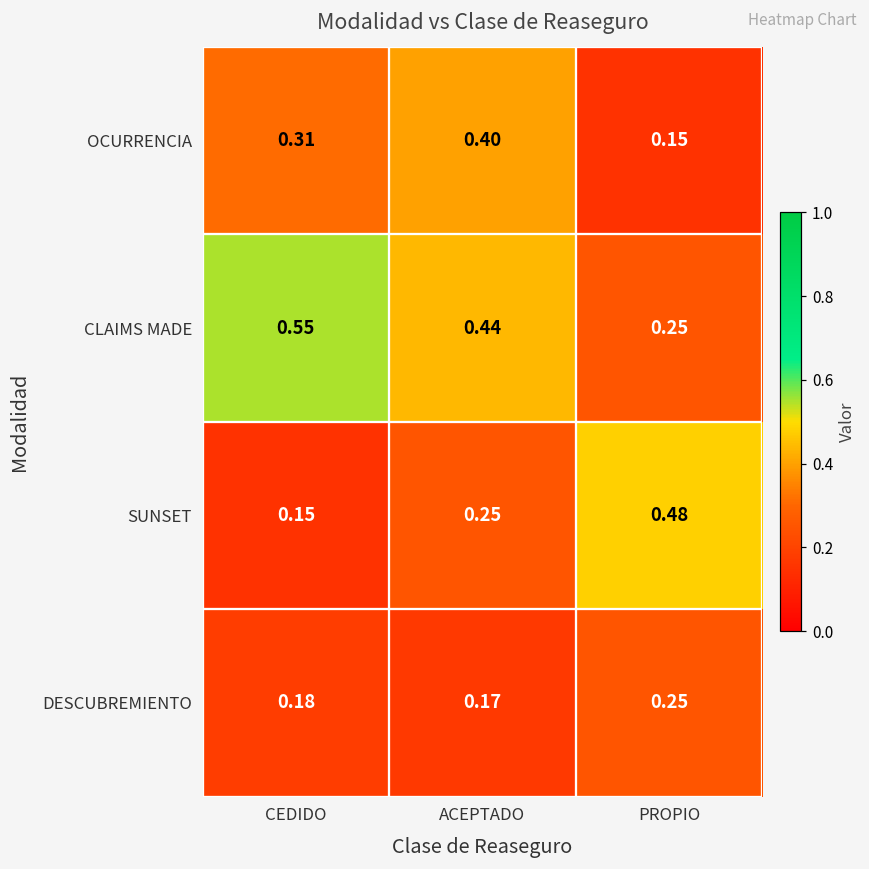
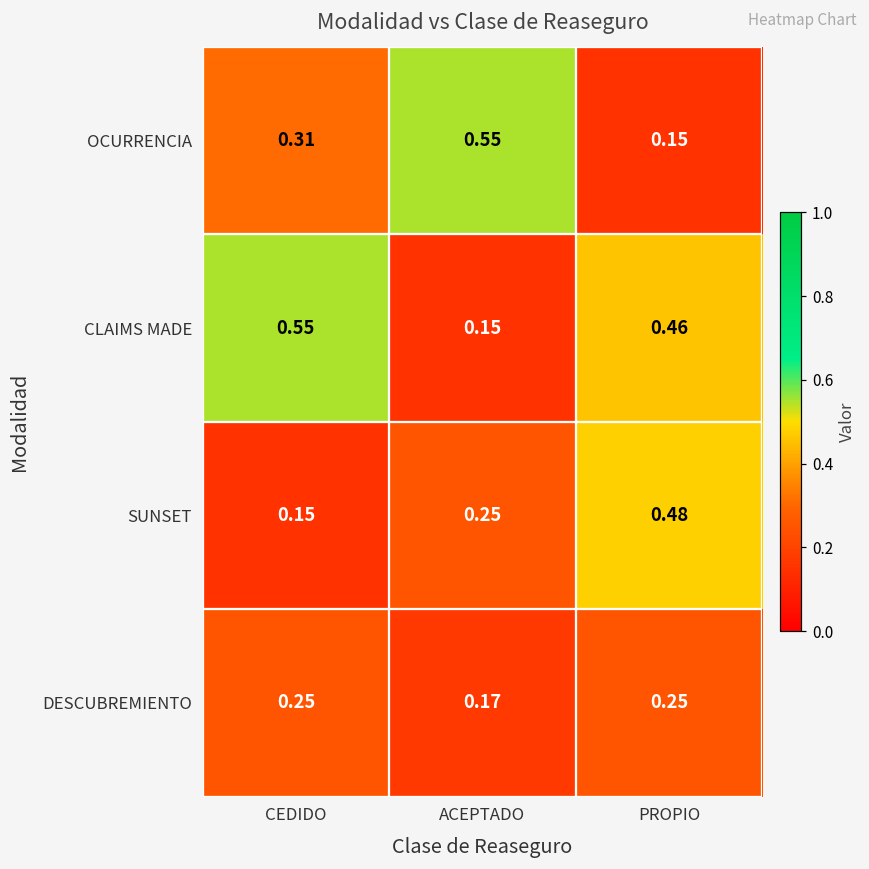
  {
    "OCURRENCIA": {
      "CEDIDO": 0.31,
-     "ACEPTADO": 0.40,
+     "ACEPTADO": 0.55,
      "PROPIO": 0.15
    },
    "CLAIMS MADE": {
      "CEDIDO": 0.55,
-     "ACEPTADO": 0.44,
-     "PROPIO": 0.25
+     "ACEPTADO": 0.15,
+     "PROPIO": 0.46
    },
    "SUNSET": {
      "CEDIDO": 0.15,
      "ACEPTADO": 0.25,
      "PROPIO": 0.48
    },
    "DESCUBREMIENTO": {
-     "CEDIDO": 0.18,
+     "CEDIDO": 0.25,
      "ACEPTADO": 0.17,
      "PROPIO": 0.25
    }
  }
